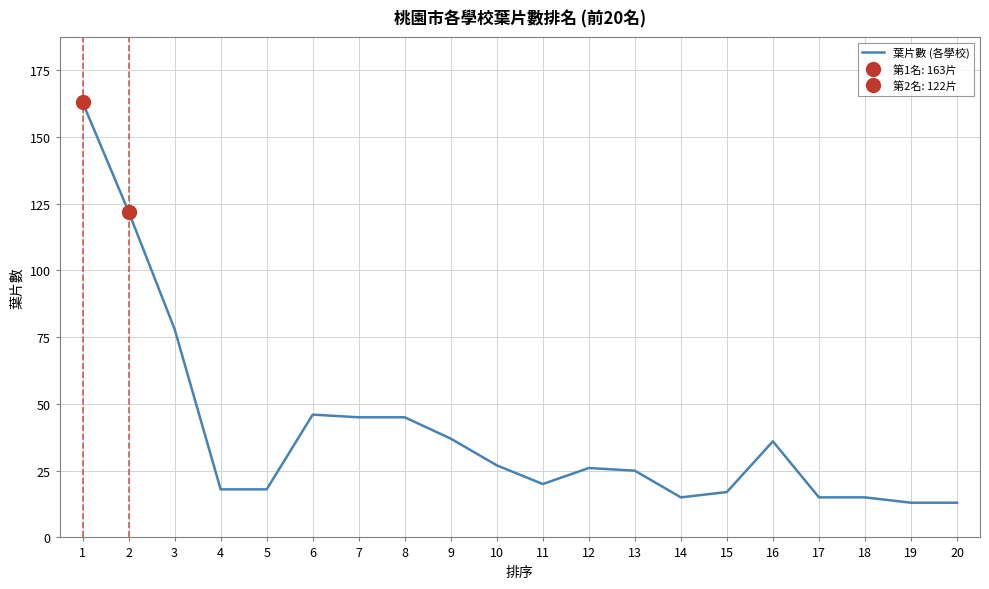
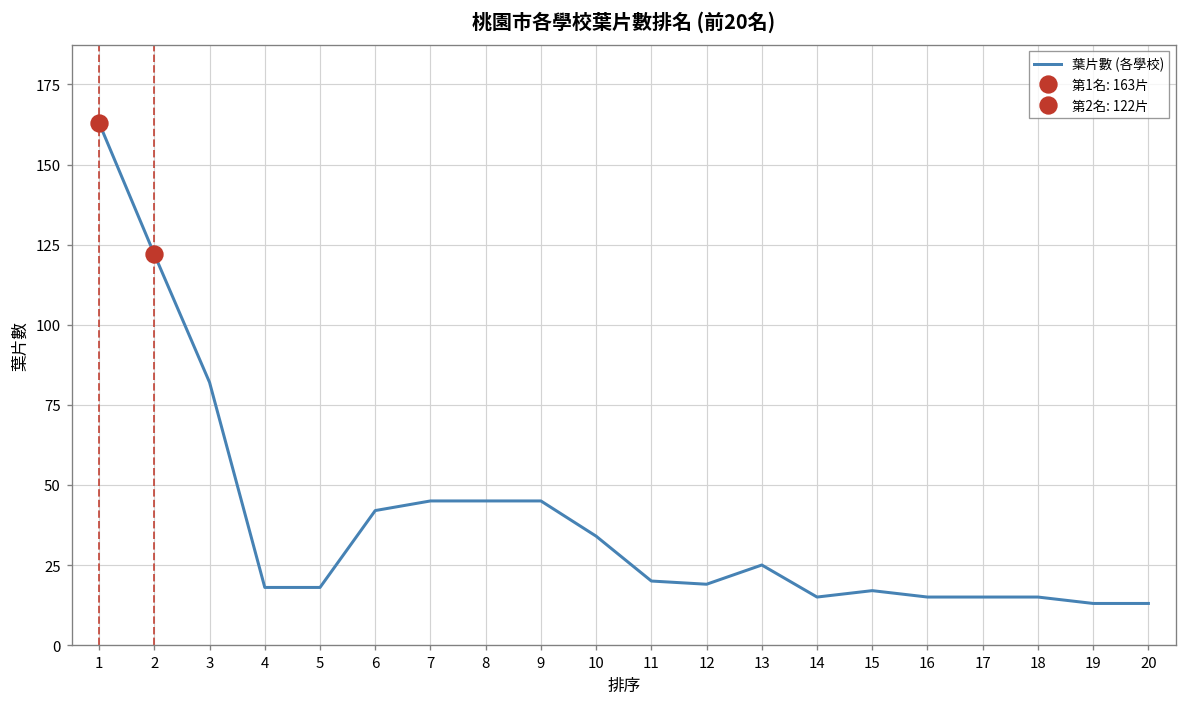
  {
    "葉片數 (各學校)": {
-     "3": 78,
+     "3": 82,
      "4": 18,
      "5": 18,
-     "6": 46,
+     "6": 42,
      "7": 45,
      "8": 45,
-     "9": 37,
-     "10": 27,
+     "9": 45,
+     "10": 34,
      "11": 20,
-     "12": 26,
+     "12": 19,
      "13": 25,
      "14": 15,
      "15": 17,
-     "16": 36,
+     "16": 15,
      "17": 15,
      "18": 15,
      "19": 13,
      "20": 13
    }
  }
